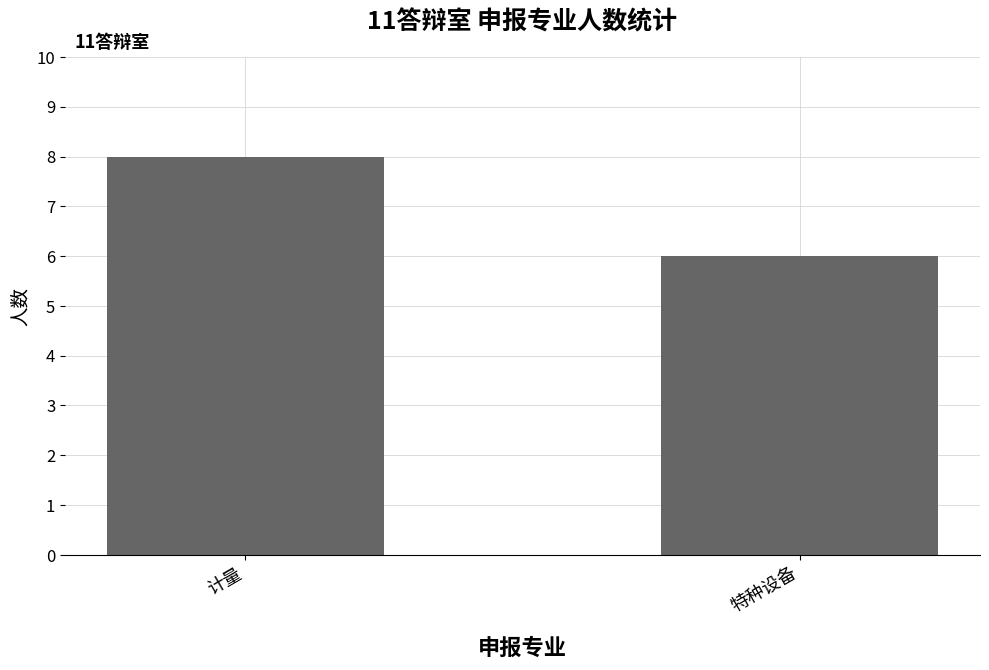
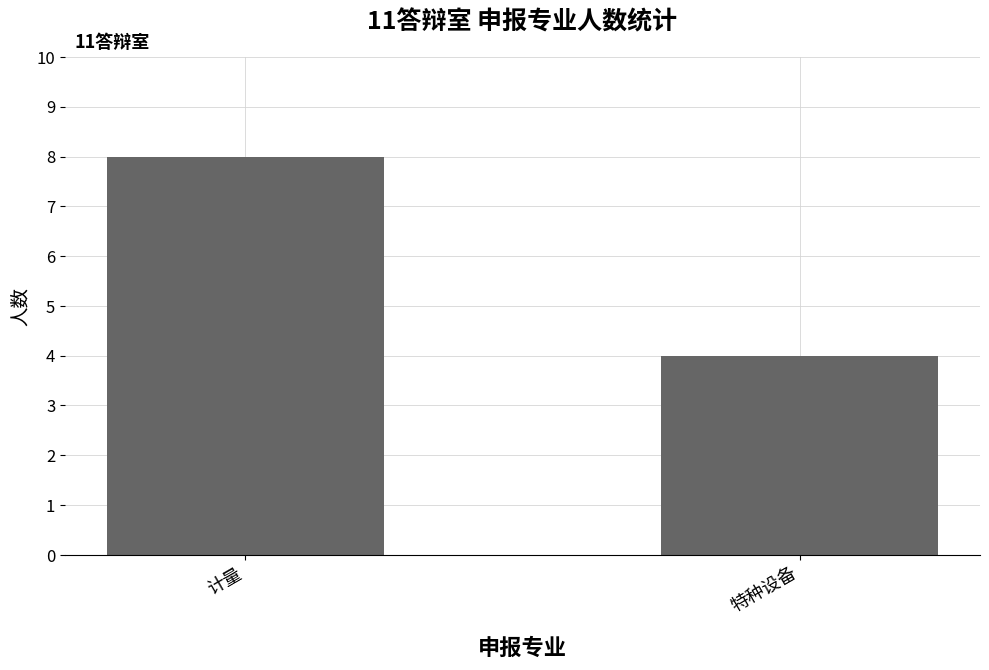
  {
    "计量": 8,
-   "特种设备": 6
+   "特种设备": 4
  }
